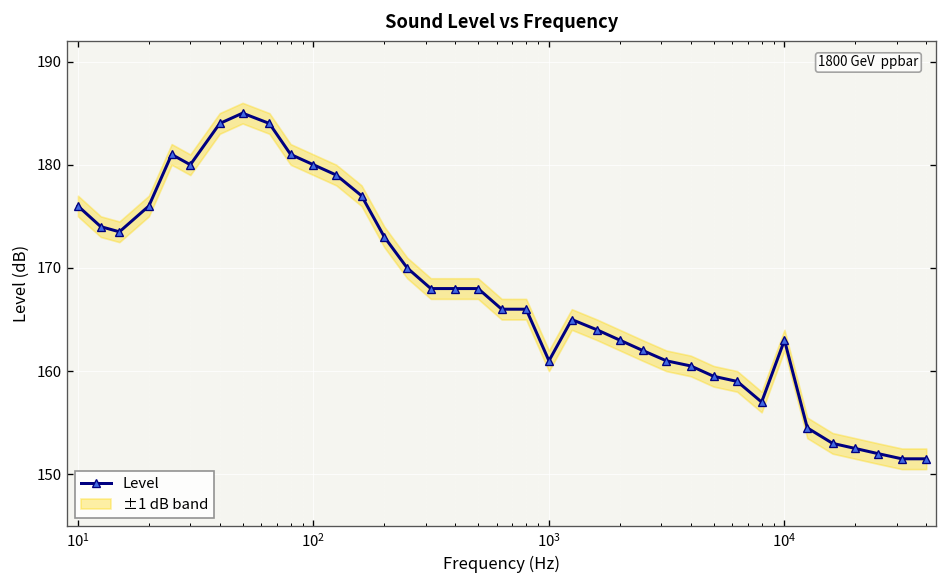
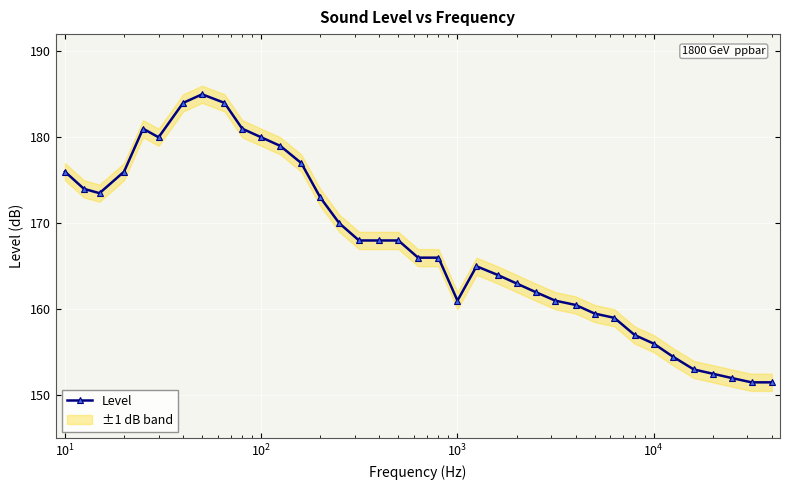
  {
    "Level": {
      "10^1": 176,
      "10^2": 180,
      "10^3": 161,
-     "10^4": 163
+     "10^4": 156
    }
  }
